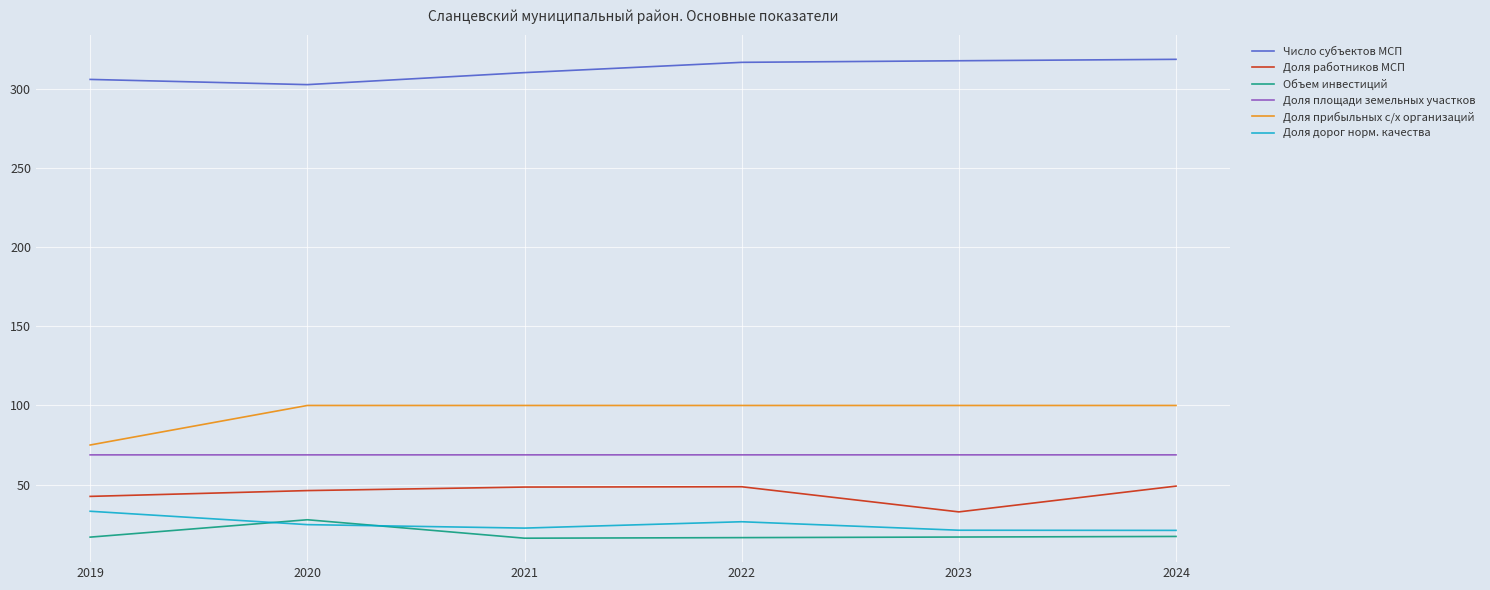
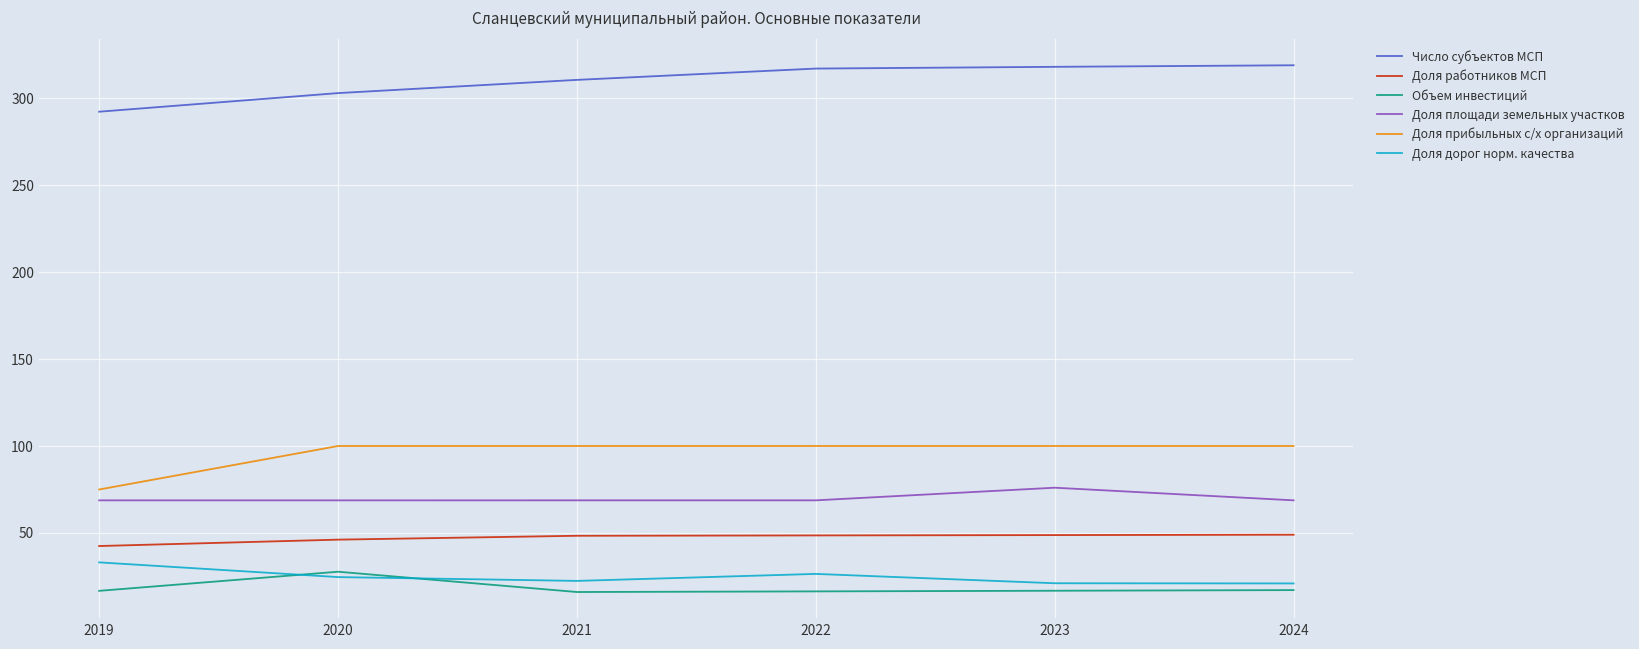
  {
    "Число субъектов МСП": {
-     "2019": 306,
+     "2019": 292,
      "2020": 303,
      "2021": 311,
      "2022": 317,
      "2023": 318,
      "2024": 319
    },
    "Доля работников МСП": {
      "2019": 43,
      "2020": 46,
      "2021": 48,
      "2022": 49,
-     "2023": 33,
+     "2023": 49,
      "2024": 49
    },
    "Объем инвестиций": {
      "2019": 17,
      "2020": 28,
      "2021": 16,
      "2022": 16,
      "2023": 17,
      "2024": 17
    },
    "Доля площади земельных участков": {
      "2019": 69,
      "2020": 69,
      "2021": 69,
      "2022": 69,
-     "2023": 69,
+     "2023": 76,
      "2024": 69
    },
    "Доля прибыльных с/х организаций": {
      "2019": 75,
      "2020": 100,
      "2021": 100,
      "2022": 100,
      "2023": 100,
      "2024": 100
    },
    "Доля дорог норм. качества": {
      "2019": 33,
      "2020": 25,
      "2021": 22,
      "2022": 26,
      "2023": 21,
      "2024": 21
    }
  }
